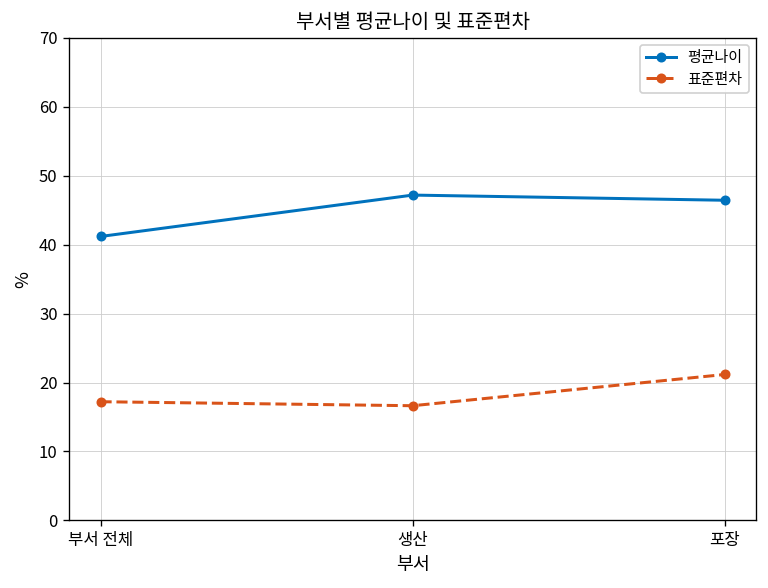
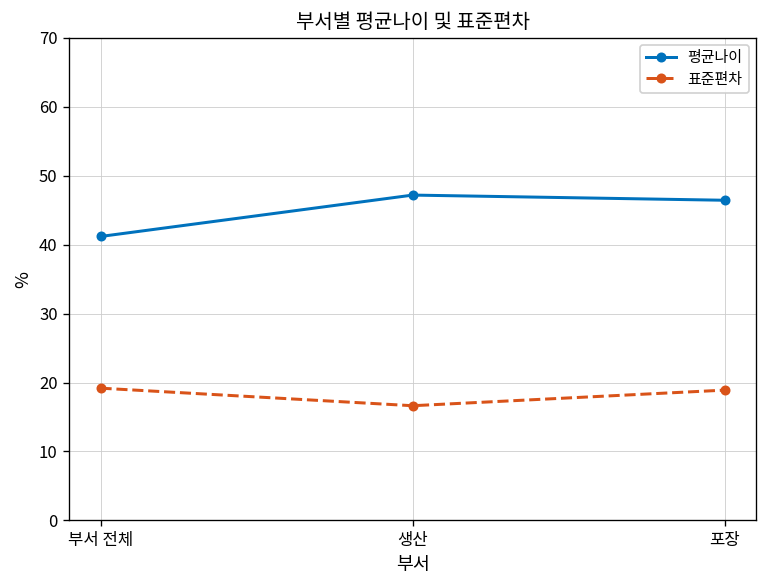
  {
    "평균나이": {
      "부서 전체": 41,
      "생산": 47,
      "포장": 46
    },
    "표준편차": {
-     "부서 전체": 17,
+     "부서 전체": 19,
      "생산": 17,
-     "포장": 21
+     "포장": 19
    }
  }
